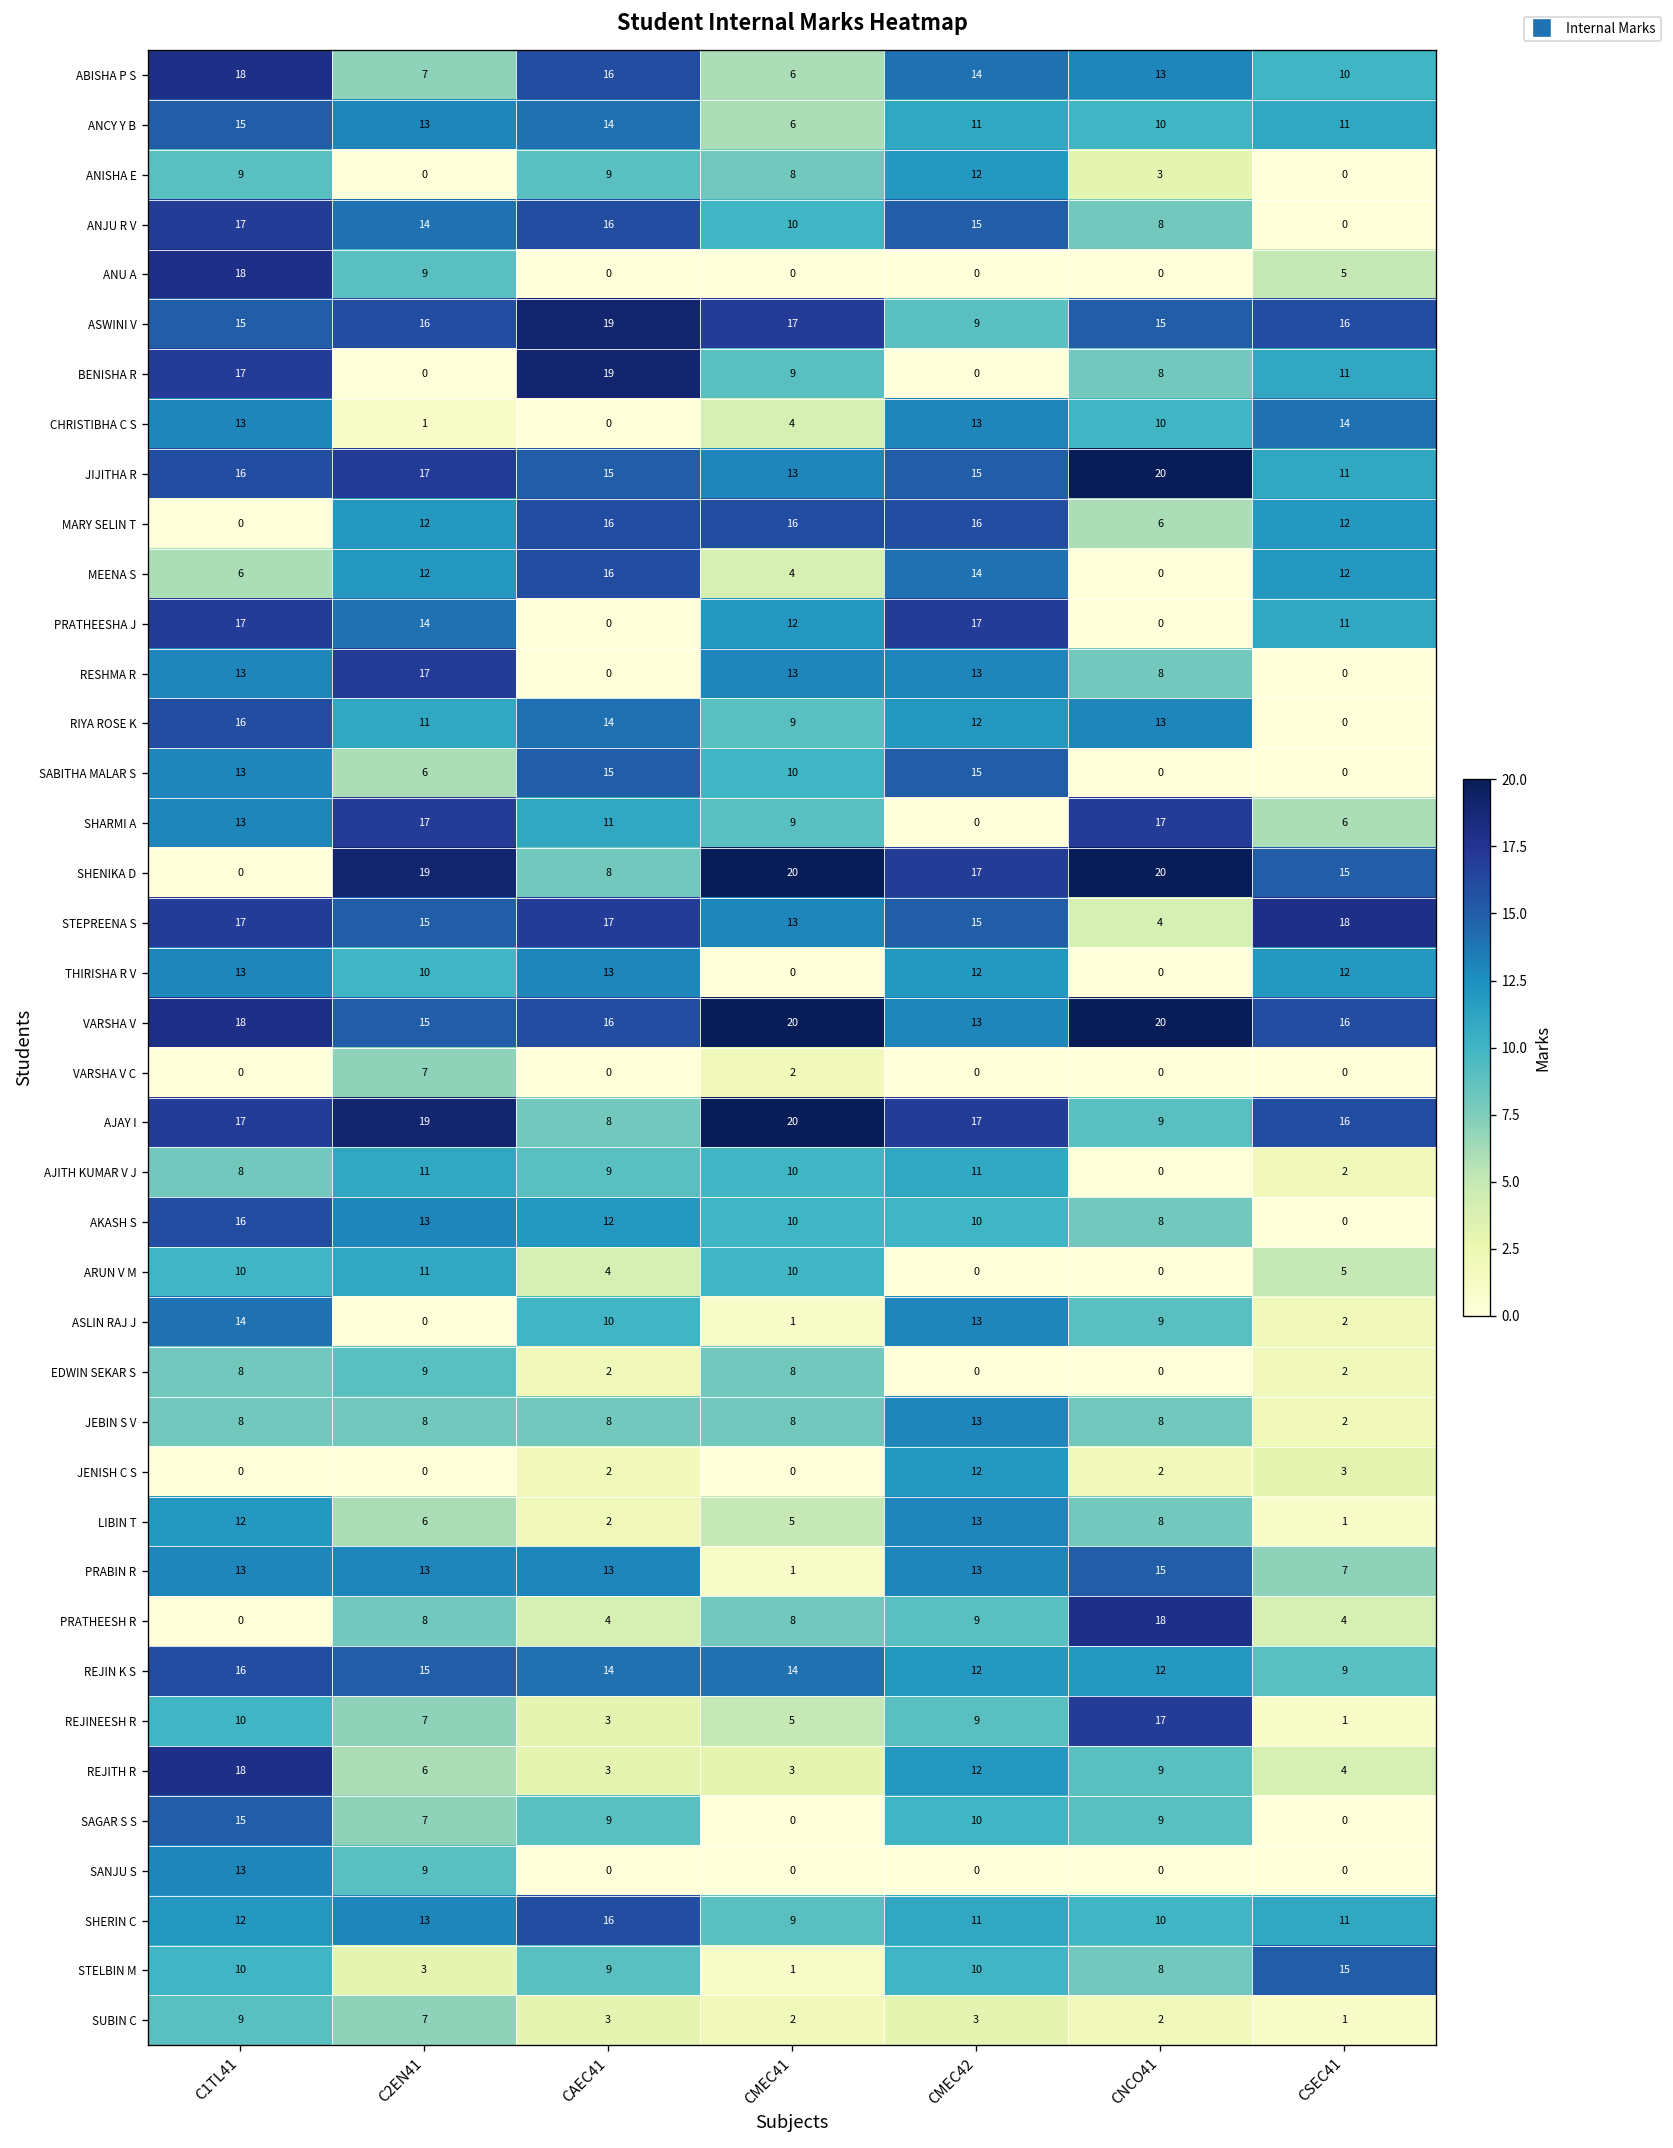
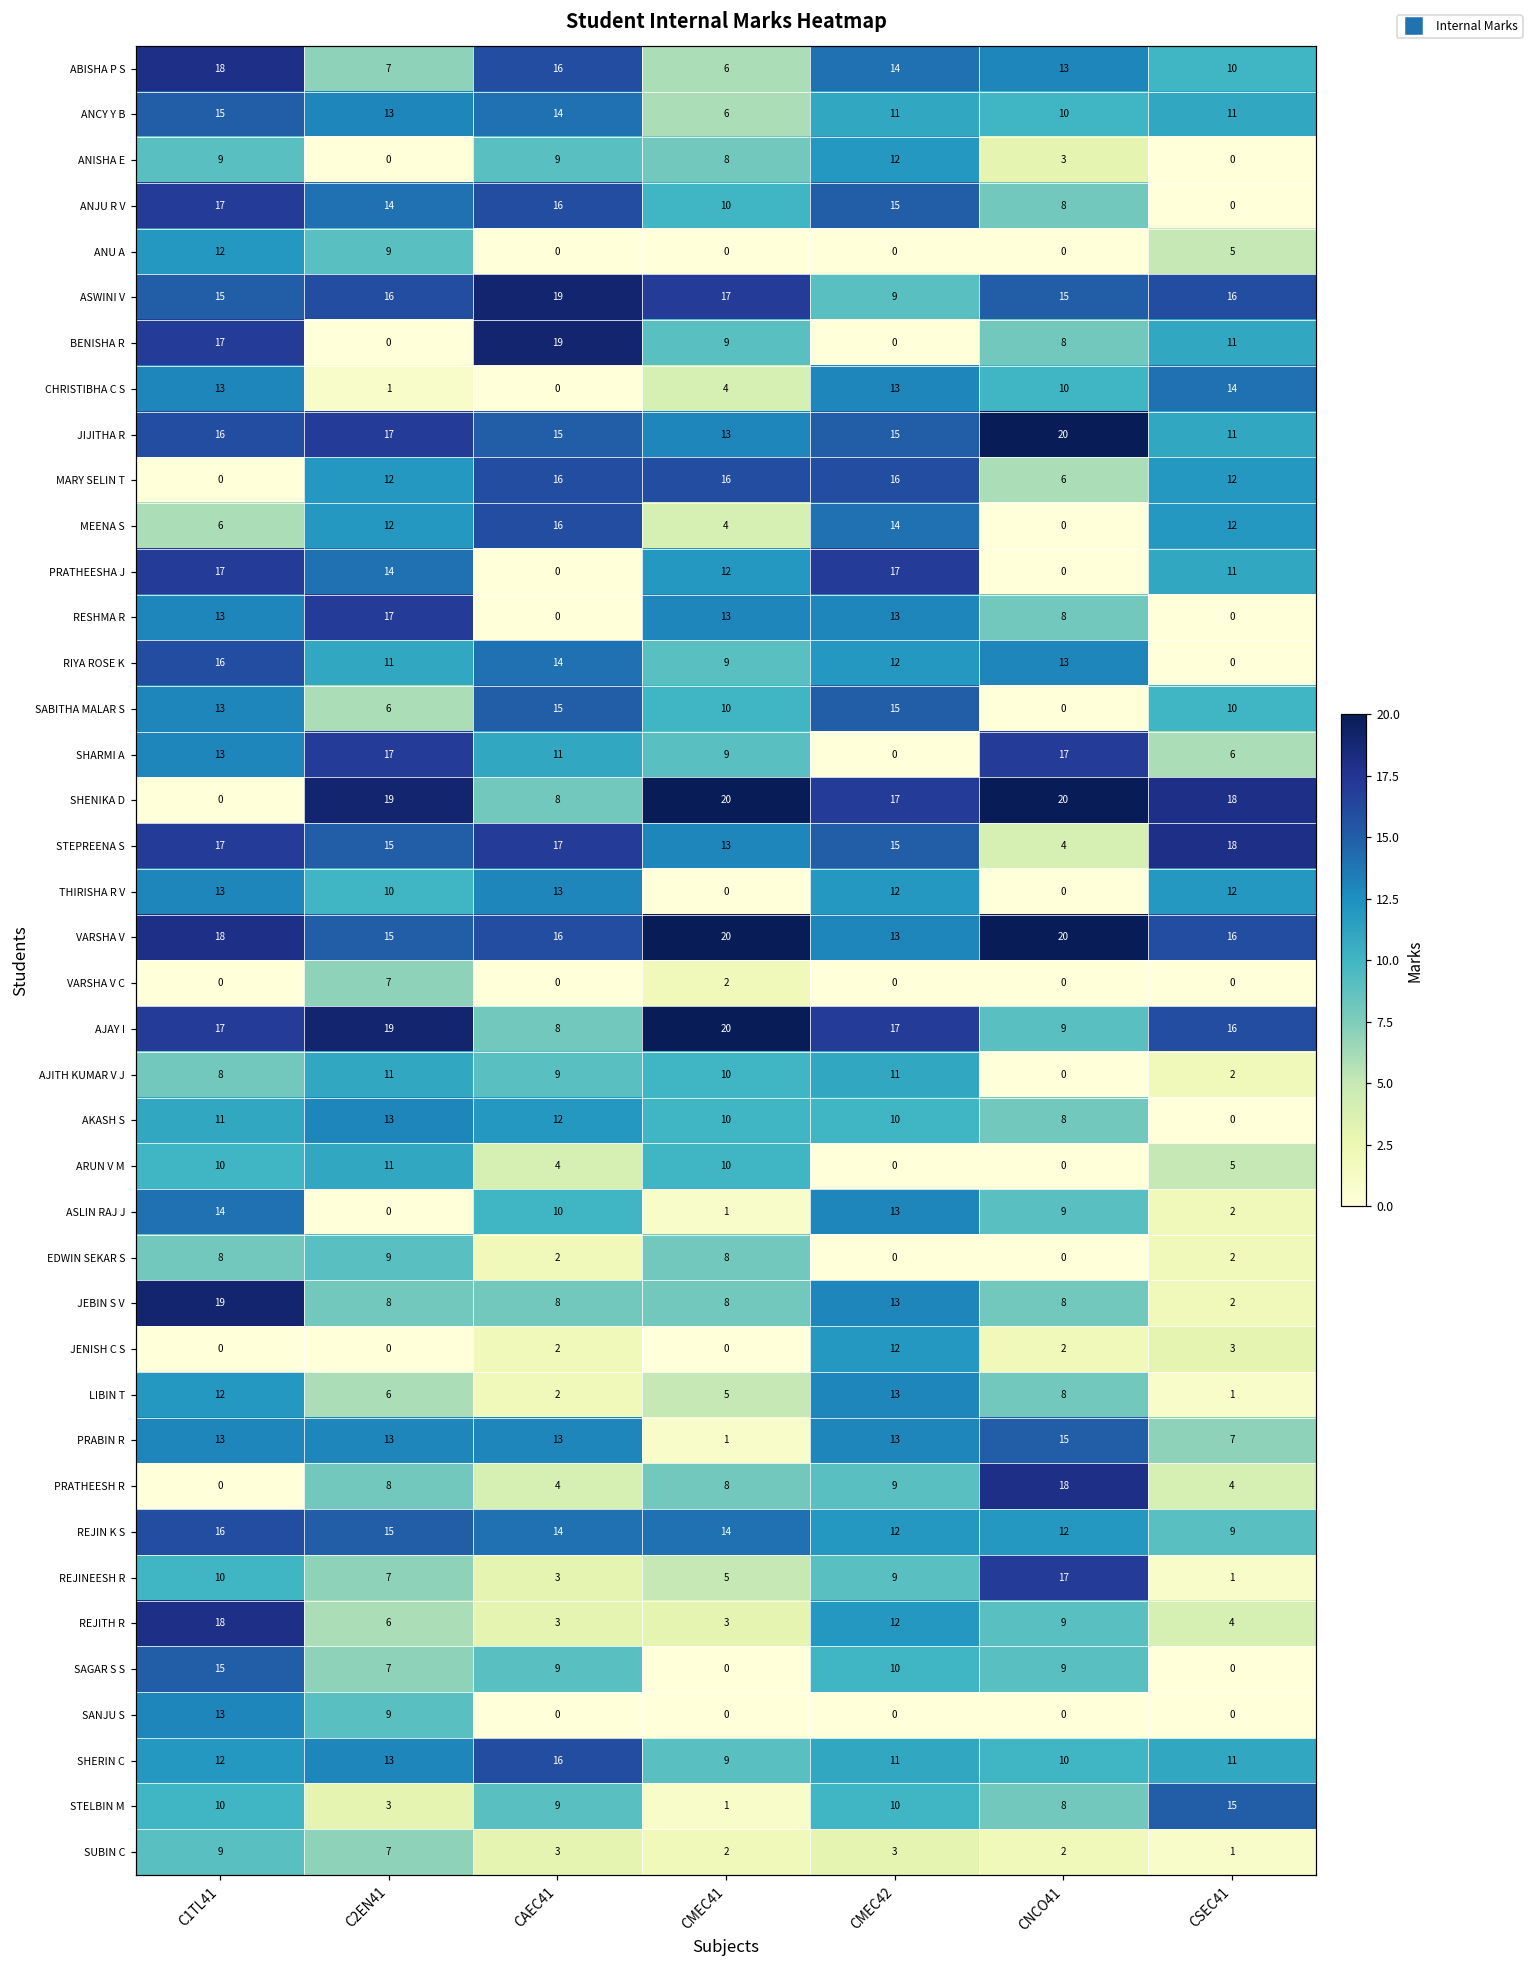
  {
    "ANU A": {
-     "C1TL41": 18,
+     "C1TL41": 12,
      "C2EN41": 9,
      "CAEC41": 0,
      "CMEC41": 0,
      "CMEC42": 0,
      "CNCO41": 0,
      "CSEC41": 5
    },
    "SABITHA MALAR S": {
      "C1TL41": 13,
      "C2EN41": 6,
      "CAEC41": 15,
      "CMEC41": 10,
      "CMEC42": 15,
      "CNCO41": 0,
-     "CSEC41": 0
+     "CSEC41": 10
    },
    "SHENIKA D": {
      "C1TL41": 0,
      "C2EN41": 19,
      "CAEC41": 8,
      "CMEC41": 20,
      "CMEC42": 17,
      "CNCO41": 20,
-     "CSEC41": 15
+     "CSEC41": 18
    },
    "AKASH S": {
-     "C1TL41": 16,
+     "C1TL41": 11,
      "C2EN41": 13,
      "CAEC41": 12,
      "CMEC41": 10,
      "CMEC42": 10,
      "CNCO41": 8,
      "CSEC41": 0
    },
    "JEBIN S V": {
-     "C1TL41": 8,
+     "C1TL41": 19,
      "C2EN41": 8,
      "CAEC41": 8,
      "CMEC41": 8,
      "CMEC42": 13,
      "CNCO41": 8,
      "CSEC41": 2
    }
  }
